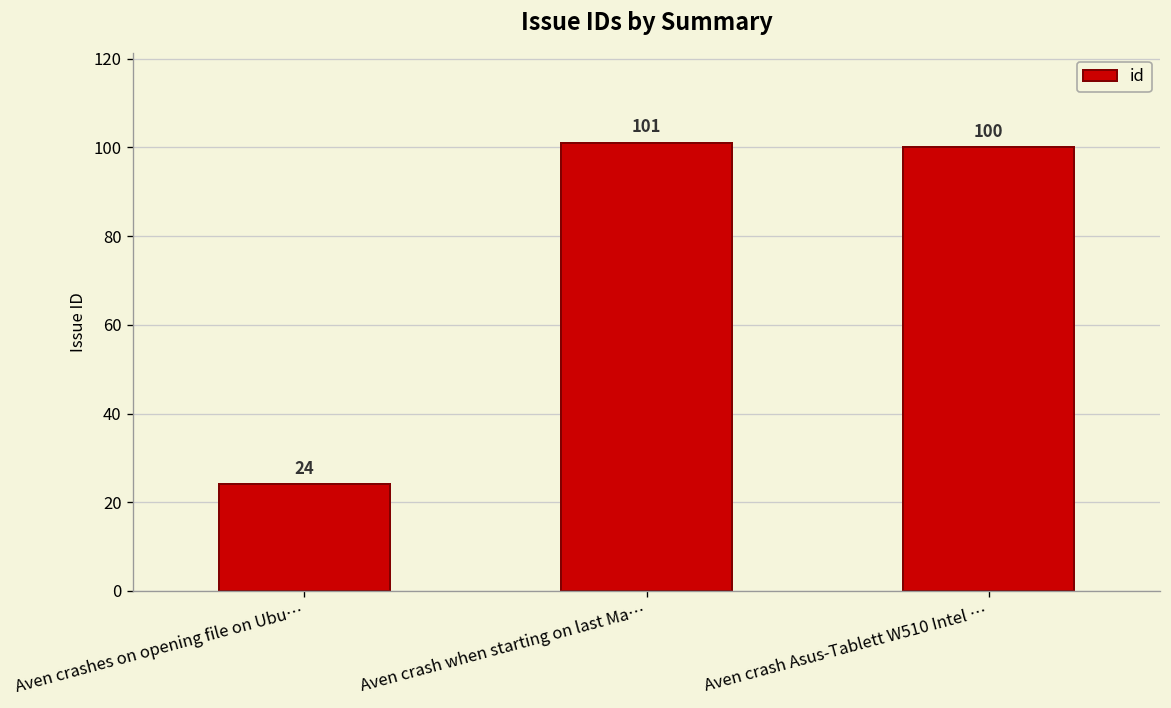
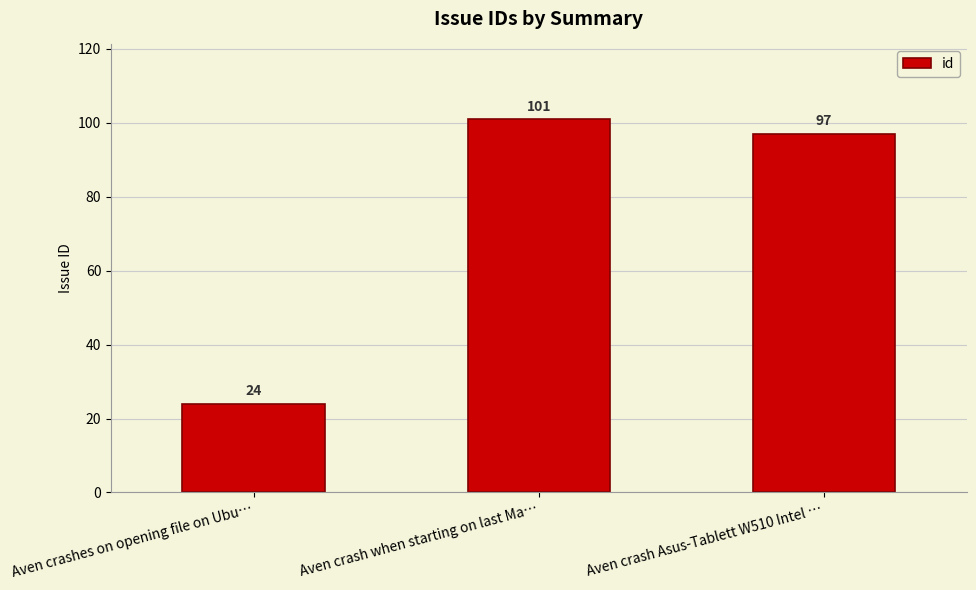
  {
    "Aven crashes on opening file on Ubu…": 24,
    "Aven crash when starting on last Ma…": 101,
-   "Aven crash Asus-Tablett W510 Intel …": 100
+   "Aven crash Asus-Tablett W510 Intel …": 97
  }
